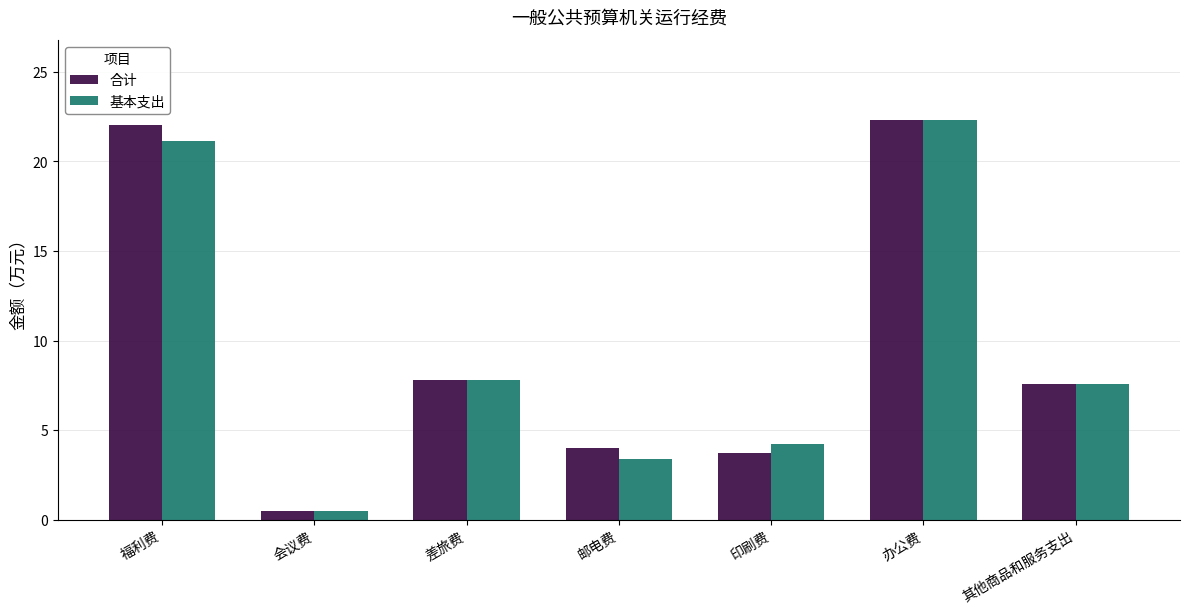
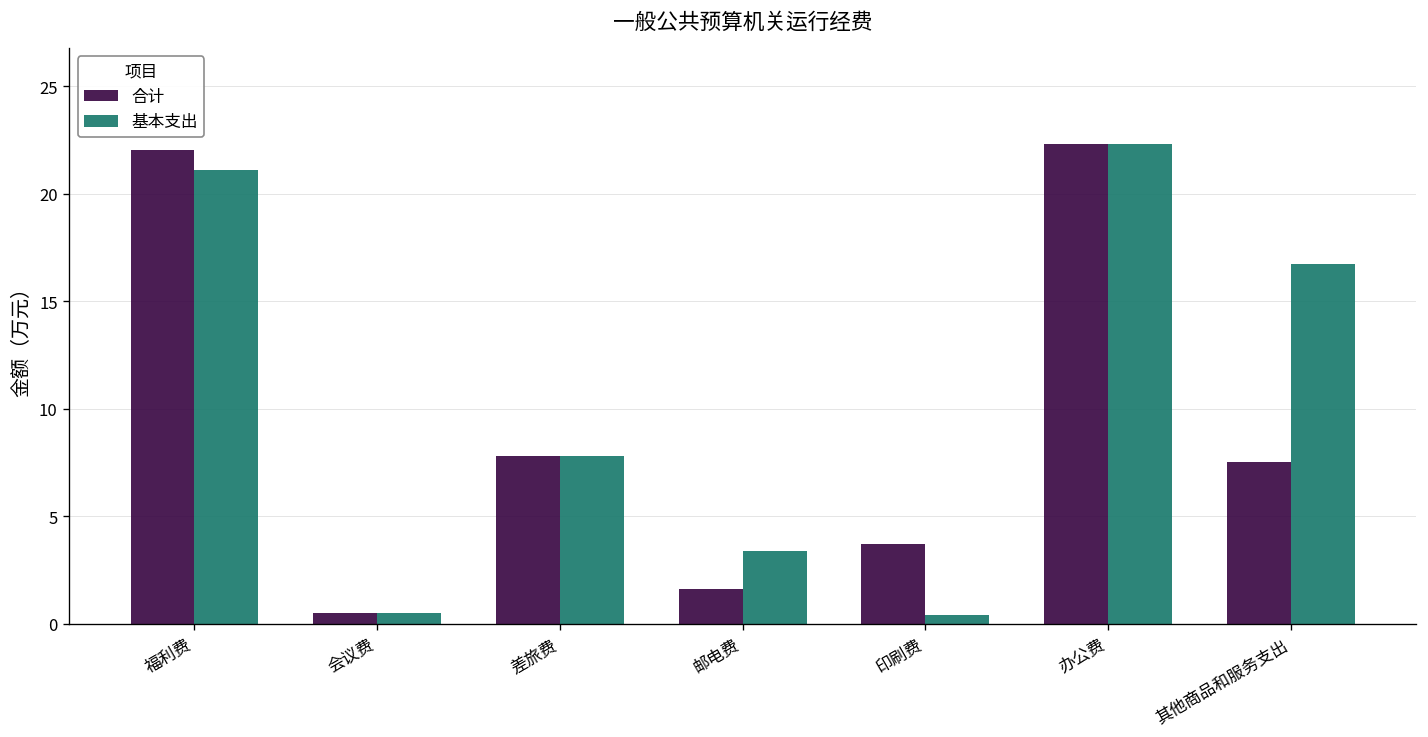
  {
    "合计": {
      "福利费": 22.0,
      "会议费": 0.5,
      "差旅费": 7.8,
-     "邮电费": 4.0,
+     "邮电费": 1.6,
      "印刷费": 3.7,
      "办公费": 22.3,
      "其他商品和服务支出": 7.6
    },
    "基本支出": {
      "福利费": 21.1,
      "会议费": 0.5,
      "差旅费": 7.8,
      "邮电费": 3.4,
-     "印刷费": 4.2,
+     "印刷费": 0.4,
      "办公费": 22.3,
-     "其他商品和服务支出": 7.6
+     "其他商品和服务支出": 16.8
    }
  }
